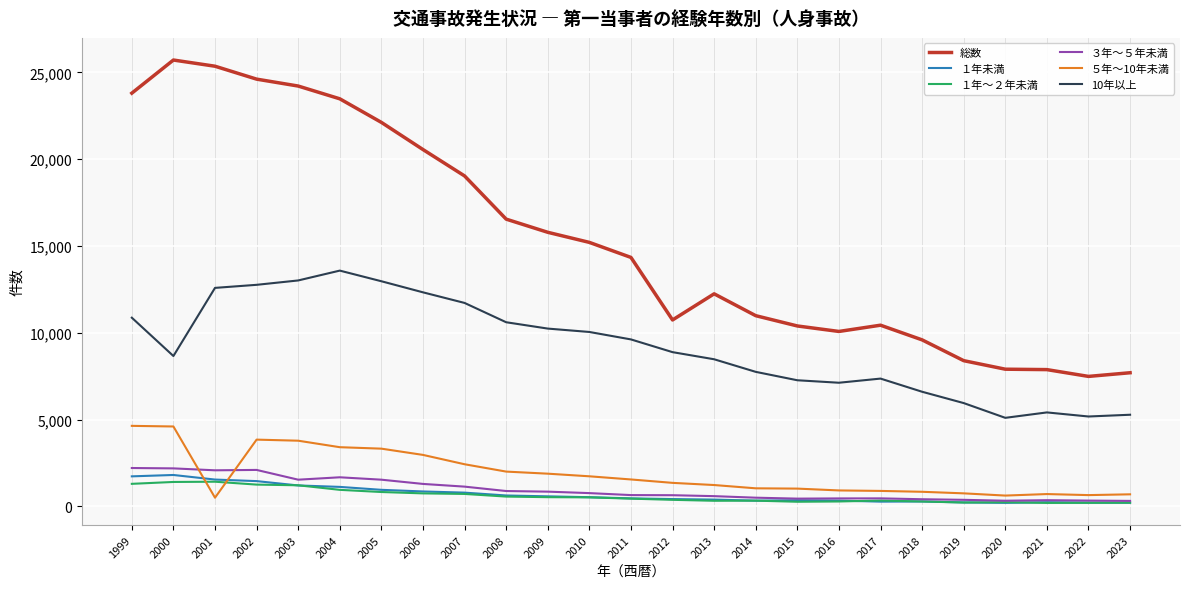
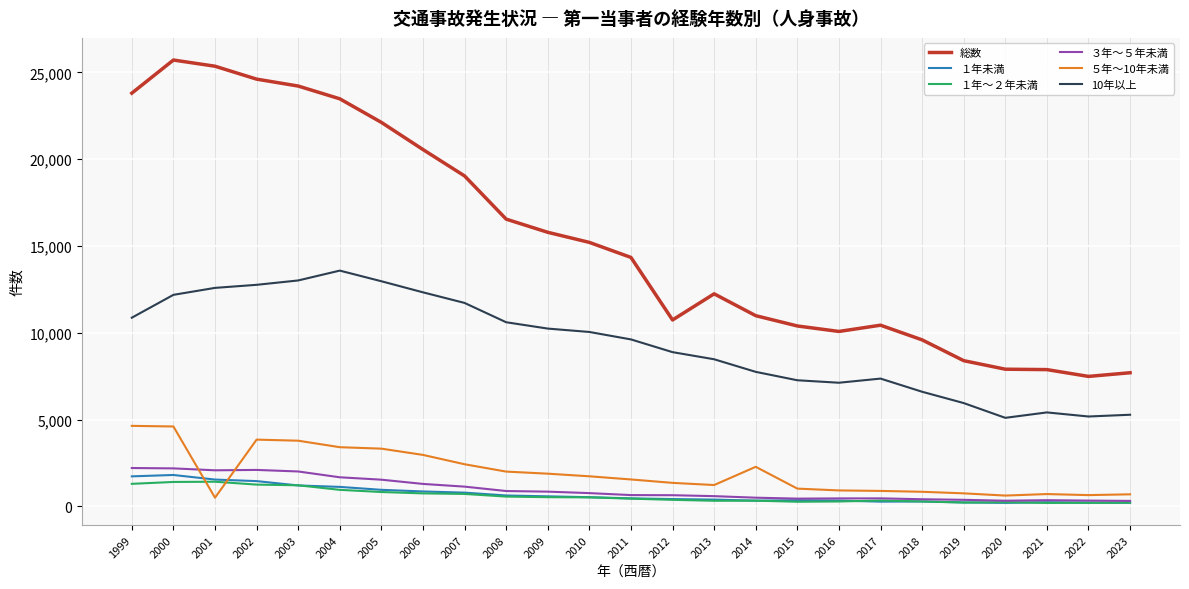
  {
    "総数": {
      "1999": "23,800",
      "2000": "25,700",
      "2001": "25,400",
      "2002": "24,600",
      "2003": "24,200",
      "2004": "23,500",
      "2005": "22,100",
      "2006": "20,600",
      "2007": "19,000",
      "2008": "16,500",
      "2009": "15,800",
      "2010": "15,200",
      "2011": "14,300",
      "2012": "10,700",
      "2013": "12,200",
      "2014": "11,000",
      "2015": "10,400",
      "2016": "10,100",
      "2017": "10,400",
      "2018": "9,600",
      "2019": "8,400",
      "2020": "7,900",
      "2021": "7,900",
      "2022": "7,500",
      "2023": "7,700"
    },
    "１年未満": {
      "1999": "1,700",
      "2000": "1,800",
      "2002": "1,500",
      "2004": "1,100"
    },
    "１年～２年未満": {
      "1999": "1,300",
      "2000": "1,400",
      "2002": "1,300",
      "2004": "1,000"
    },
    "３年～５年未満": {
      "1999": "2,200",
      "2000": "2,200",
      "2001": "2,100",
      "2002": "2,100",
-     "2003": "1,500",
+     "2003": "2,000",
      "2004": "1,700",
      "2005": "1,500",
      "2006": "1,300",
      "2007": "1,100",
      "2008": "900",
      "2009": "900",
      "2010": "800",
      "2011": "700",
      "2012": "700",
      "2013": "600",
      "2014": "500",
      "2019": "400"
    },
    "５年～10年未満": {
      "1999": "4,600",
      "2000": "4,600",
      "2001": "500",
      "2002": "3,900",
      "2003": "3,800",
      "2004": "3,400",
      "2005": "3,300",
      "2006": "3,000",
      "2007": "2,400",
      "2008": "2,000",
      "2009": "1,900",
      "2010": "1,700",
      "2011": "1,600",
      "2012": "1,400",
      "2013": "1,200",
-     "2014": "1,000",
+     "2014": "2,300",
      "2015": "1,000",
      "2016": "900",
      "2017": "900",
      "2018": "800",
      "2019": "800",
      "2020": "600",
      "2021": "700",
      "2022": "700",
      "2023": "700"
    },
    "10年以上": {
      "1999": "10,900",
-     "2000": "8,700",
+     "2000": "12,200",
      "2001": "12,600",
      "2002": "12,800",
      "2003": "13,000",
      "2004": "13,600",
      "2005": "13,000",
      "2006": "12,300",
      "2007": "11,700",
      "2008": "10,600",
      "2009": "10,200",
      "2010": "10,100",
      "2011": "9,600",
      "2012": "8,900",
      "2013": "8,500",
      "2014": "7,800",
      "2015": "7,300",
      "2016": "7,100",
      "2017": "7,400",
      "2018": "6,600",
      "2019": "6,000",
      "2020": "5,100",
      "2021": "5,400",
      "2022": "5,200",
      "2023": "5,300"
    }
  }
